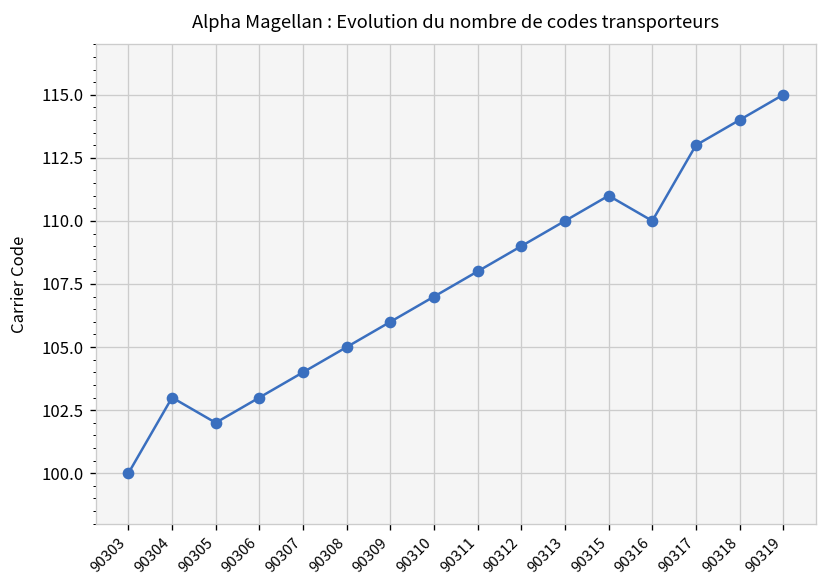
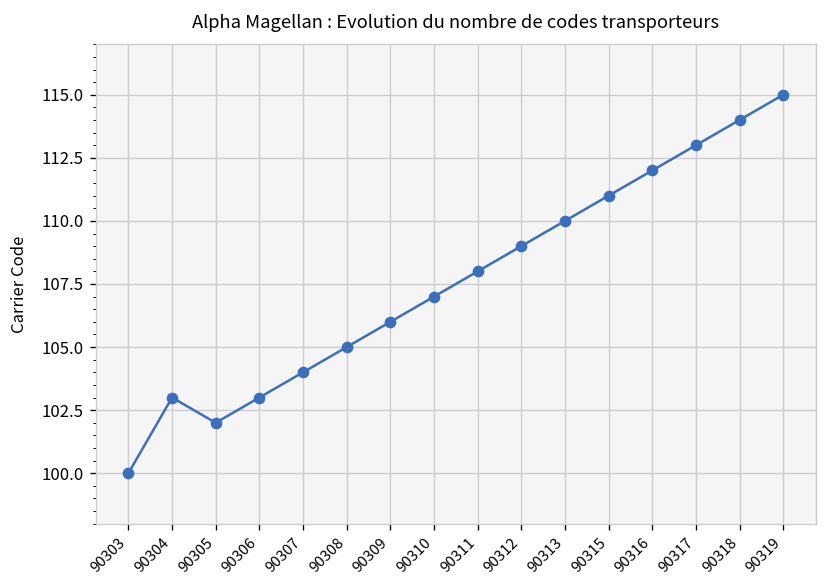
  {
    "90303": 100,
    "90304": 103,
    "90305": 102,
    "90306": 103,
    "90307": 104,
    "90308": 105,
    "90309": 106,
    "90310": 107,
    "90311": 108,
    "90312": 109,
    "90313": 110,
    "90315": 111,
-   "90316": 110,
+   "90316": 112,
    "90317": 113,
    "90318": 114,
    "90319": 115
  }
